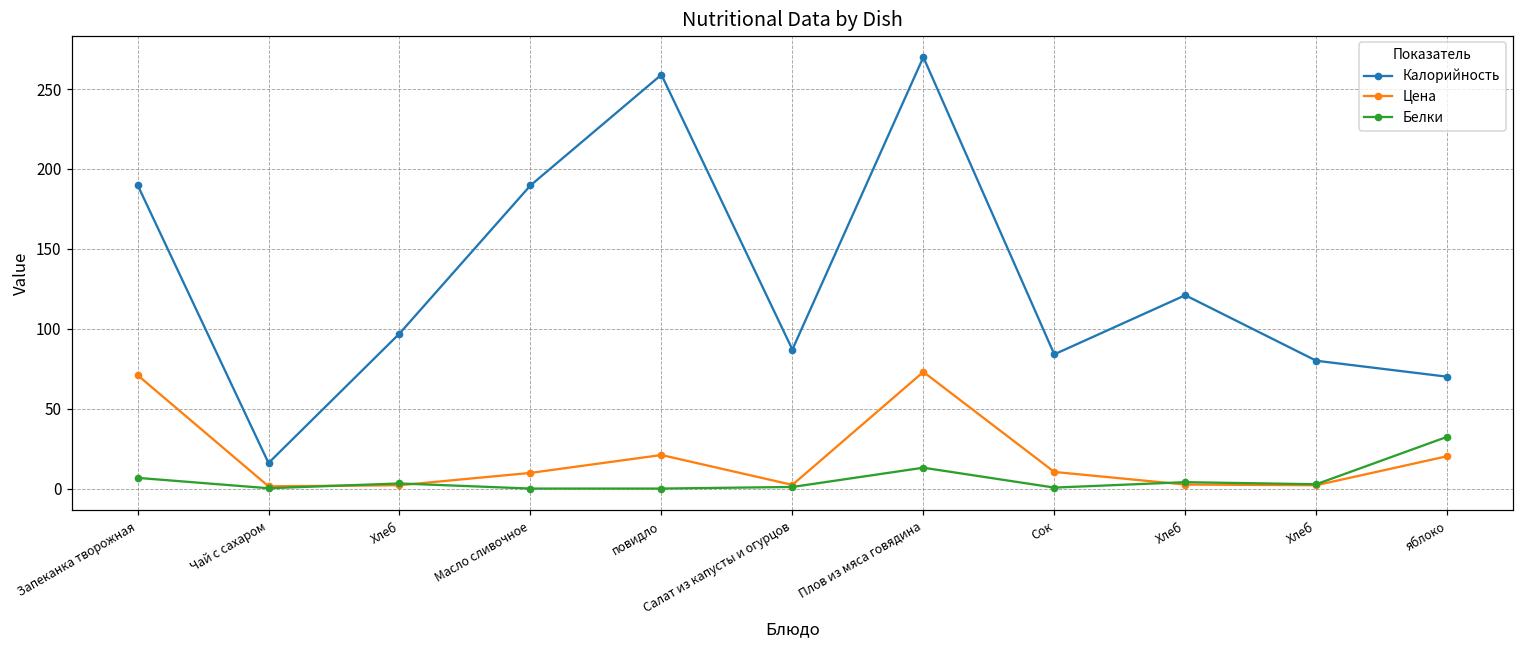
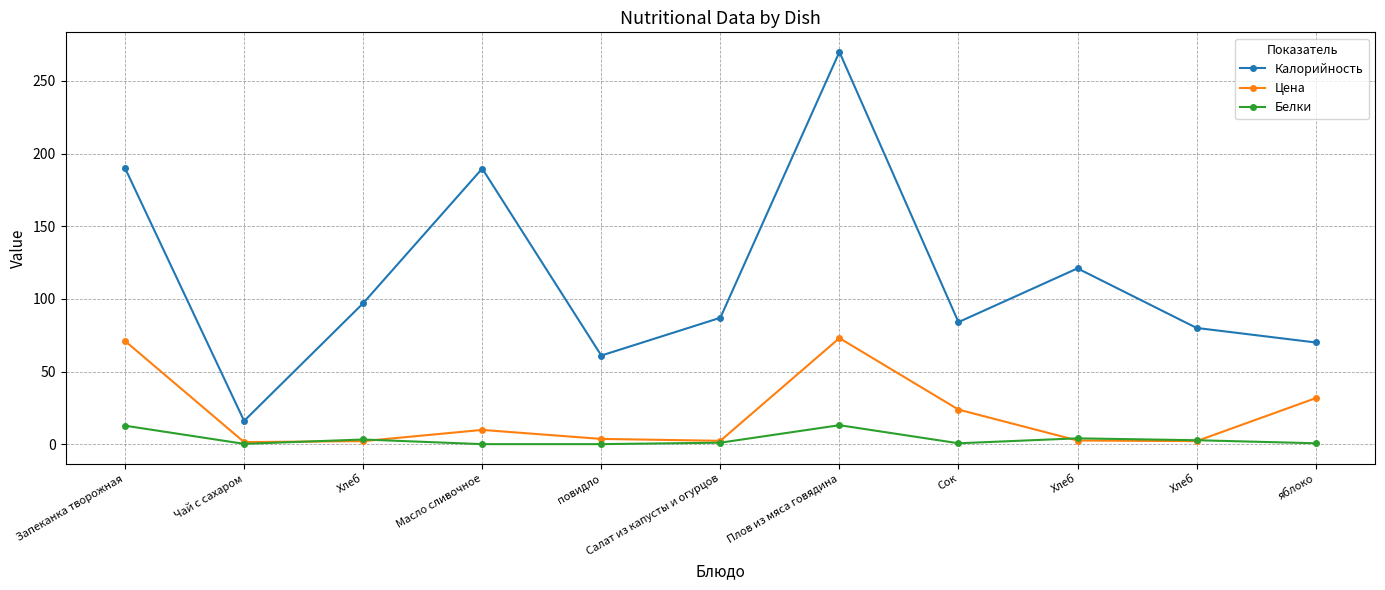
  {
    "Калорийность": {
      "Запеканка творожная": 190,
      "Чай с сахаром": 16,
      "Масло сливочное": 190,
-     "повидло": 259,
+     "повидло": 61,
      "Салат из капусты и огурцов": 87,
      "Плов из мяса говядина": 270,
      "Сок": 84,
      "яблоко": 70
    },
    "Цена": {
      "Запеканка творожная": 71,
      "Масло сливочное": 10,
-     "повидло": 21,
+     "повидло": 4,
      "Плов из мяса говядина": 73,
-     "Сок": 10,
-     "яблоко": 20
+     "Сок": 24,
+     "яблоко": 32
    },
    "Белки": {
-     "Запеканка творожная": 7,
+     "Запеканка творожная": 13,
      "Масло сливочное": 0,
      "повидло": 0,
      "Плов из мяса говядина": 13,
      "Сок": 1,
-     "яблоко": 32
+     "яблоко": 1
    }
  }
